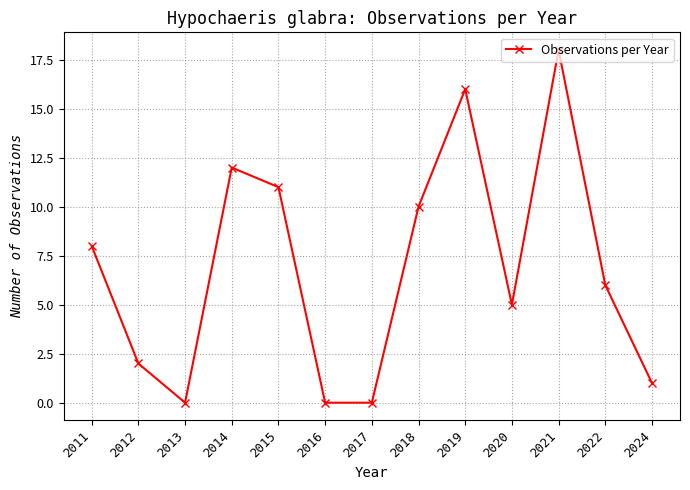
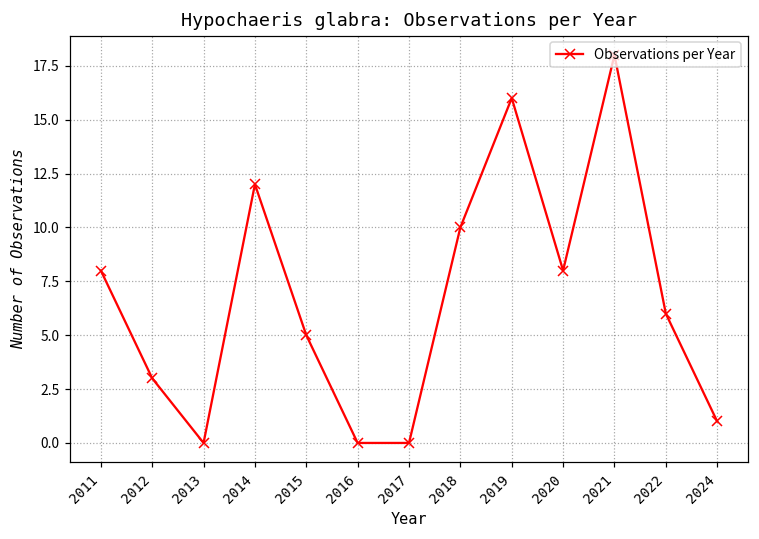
  {
    "2011": 8,
-   "2012": 2,
+   "2012": 3,
    "2013": 0,
    "2014": 12,
-   "2015": 11,
+   "2015": 5,
    "2016": 0,
    "2017": 0,
    "2018": 10,
    "2019": 16,
-   "2020": 5,
+   "2020": 8,
    "2022": 6,
    "2024": 1
  }
